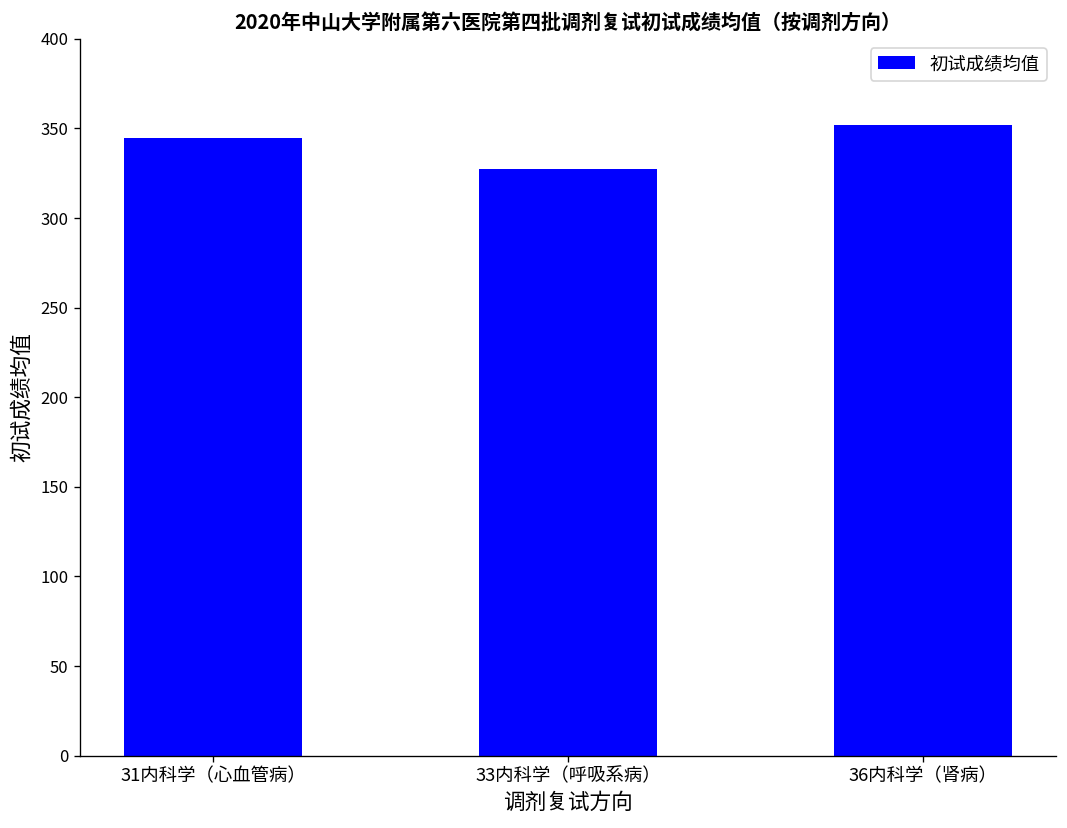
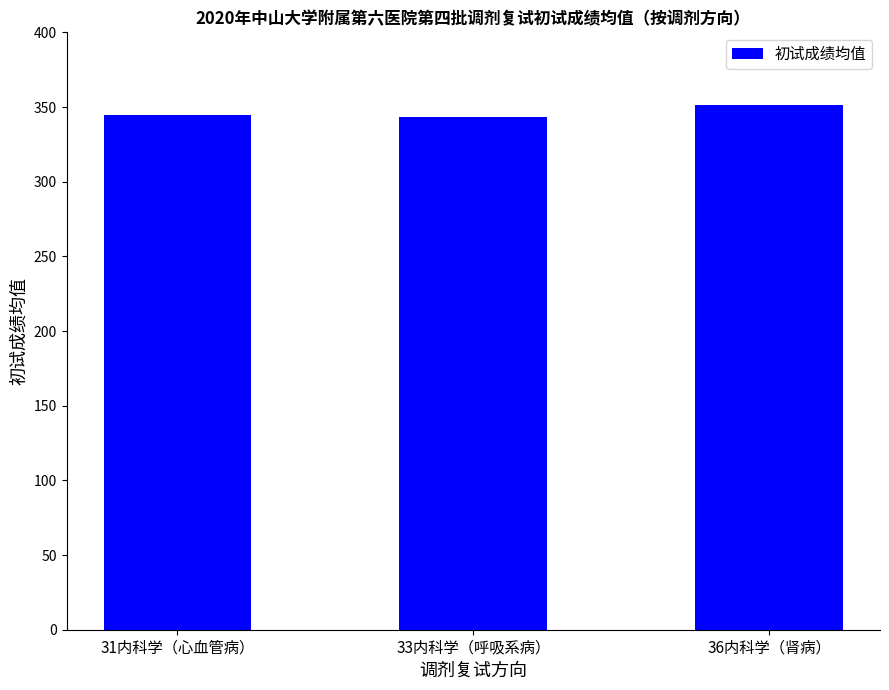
  {
    "31内科学（心血管病）": 345,
-   "33内科学（呼吸系病）": 327,
+   "33内科学（呼吸系病）": 343,
    "36内科学（肾病）": 352
  }
